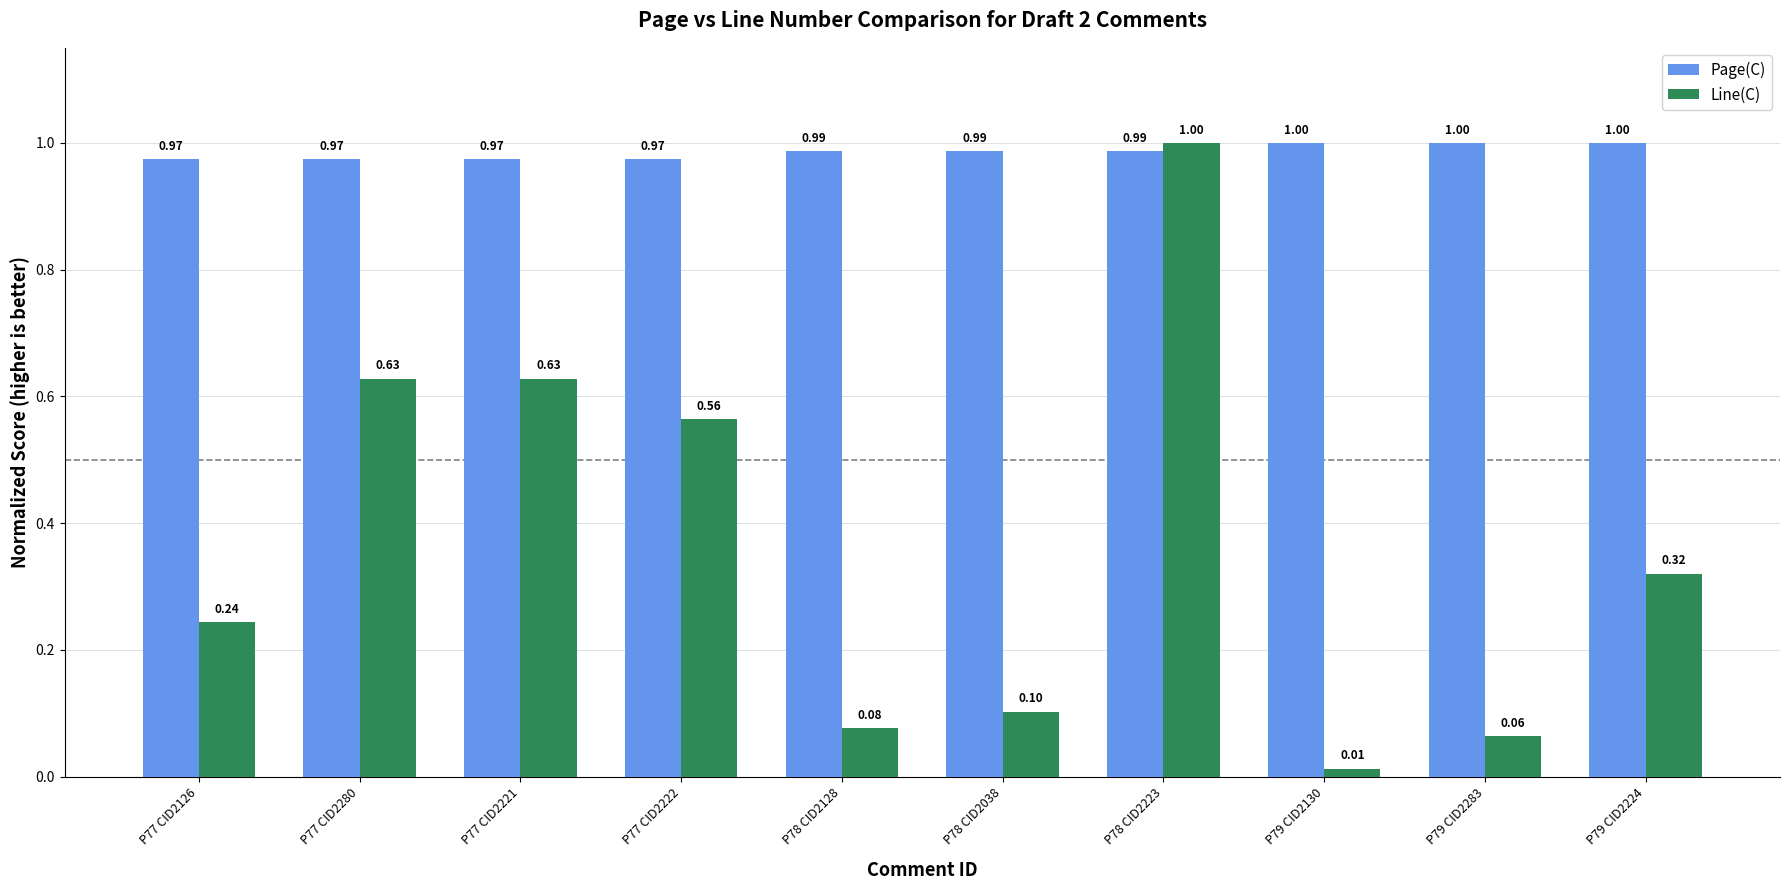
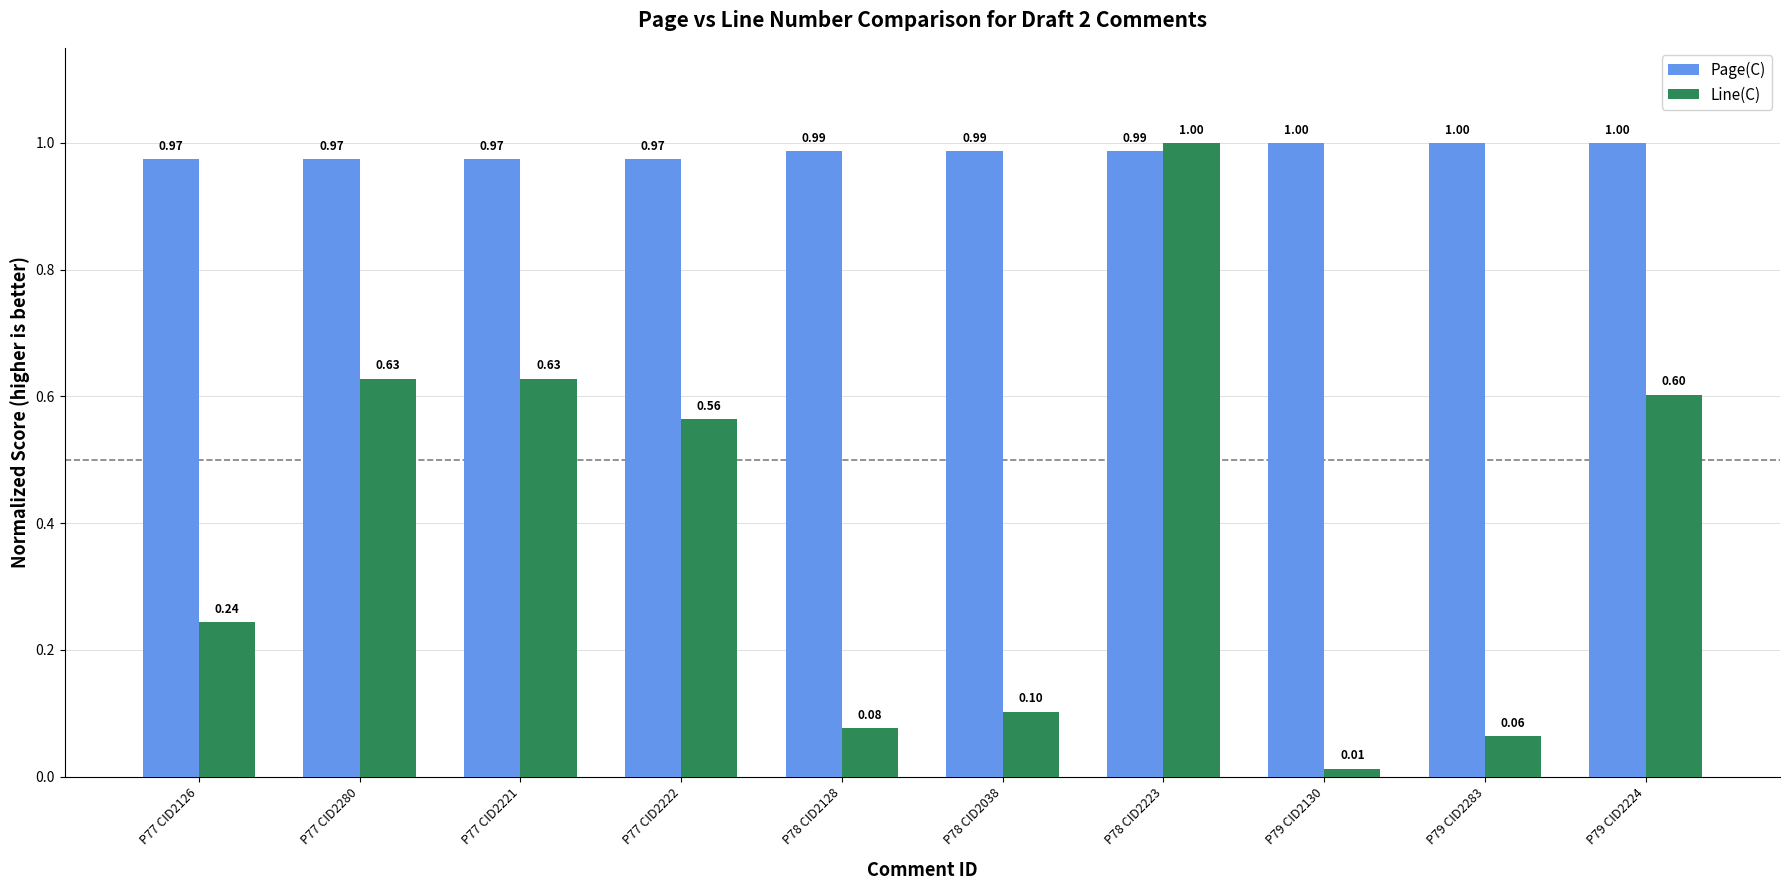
  {
    "Page(C)": {
      "P77 CID2126": 0.97,
      "P77 CID2280": 0.97,
      "P77 CID2221": 0.97,
      "P77 CID2222": 0.97,
      "P78 CID2128": 0.99,
      "P78 CID2038": 0.99,
      "P78 CID2223": 0.99,
      "P79 CID2130": 1.00,
      "P79 CID2283": 1.00,
      "P79 CID2224": 1.00
    },
    "Line(C)": {
      "P77 CID2126": 0.24,
      "P77 CID2280": 0.63,
      "P77 CID2221": 0.63,
      "P77 CID2222": 0.56,
      "P78 CID2128": 0.08,
      "P78 CID2038": 0.10,
      "P78 CID2223": 1.00,
      "P79 CID2130": 0.01,
      "P79 CID2283": 0.06,
-     "P79 CID2224": 0.32
+     "P79 CID2224": 0.60
    }
  }
